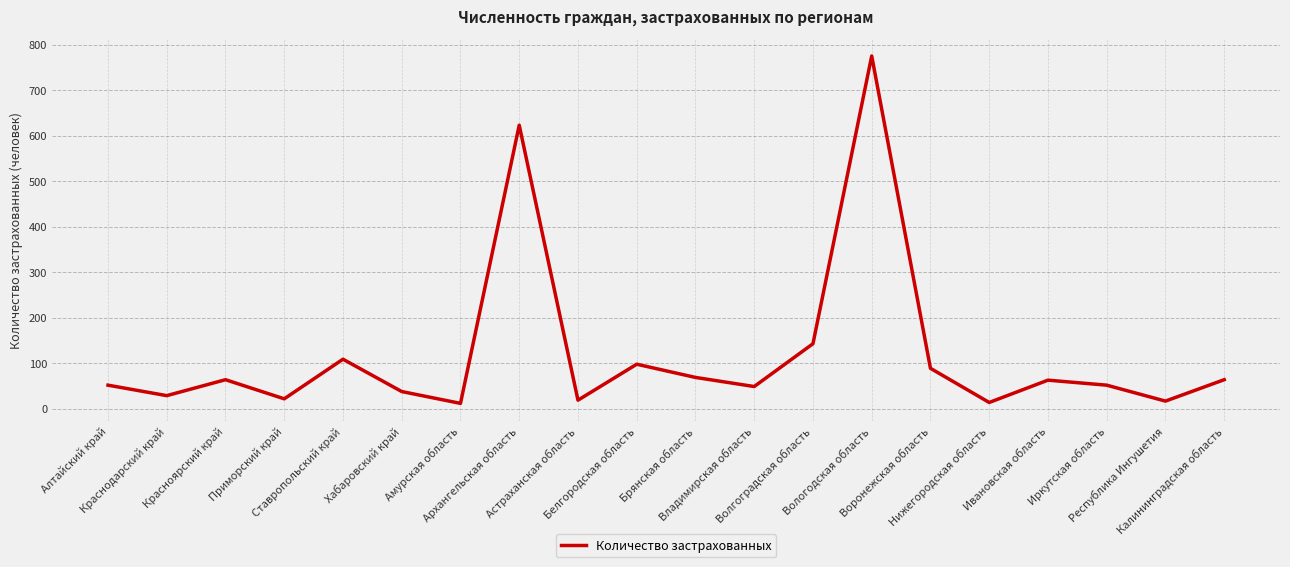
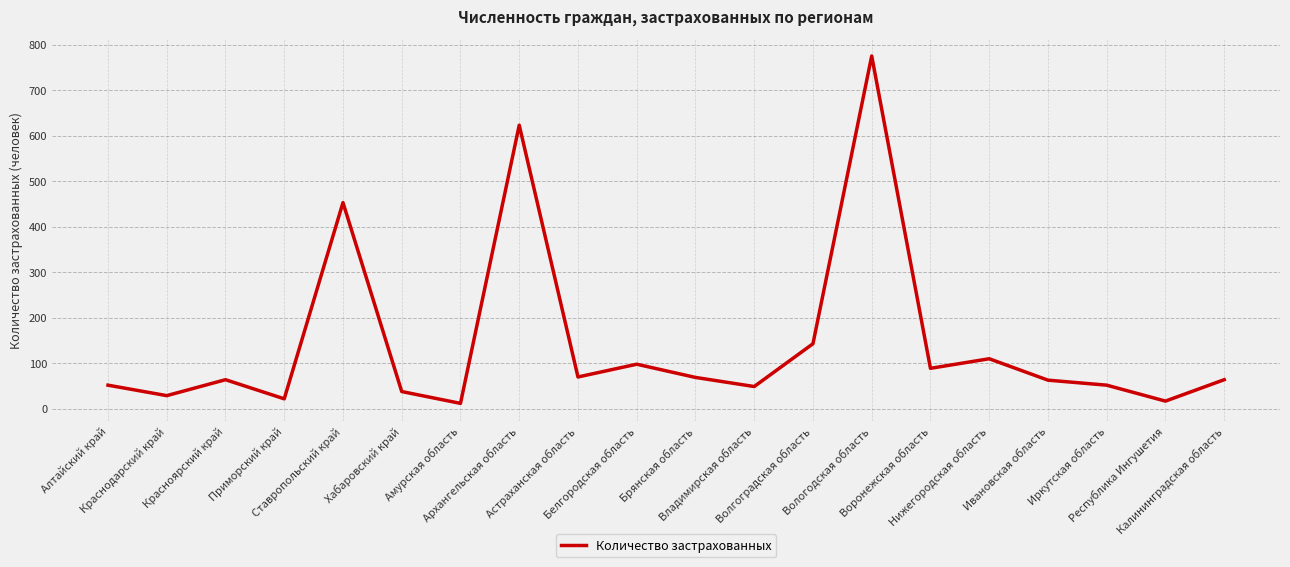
  {
    "Алтайский край": 50,
    "Краснодарский край": 30,
    "Красноярский край": 60,
    "Приморский край": 20,
-   "Ставропольский край": 110,
+   "Ставропольский край": 450,
    "Хабаровский край": 40,
    "Амурская область": 10,
    "Архангельская область": 620,
-   "Астраханская область": 20,
+   "Астраханская область": 70,
    "Белгородская область": 100,
    "Брянская область": 70,
    "Владимирская область": 50,
    "Волгоградская область": 140,
    "Вологодская область": 780,
    "Воронежская область": 90,
-   "Нижегородская область": 10,
+   "Нижегородская область": 110,
    "Ивановская область": 60,
    "Иркутская область": 50,
    "Республика Ингушетия": 20,
    "Калининградская область": 60
  }
